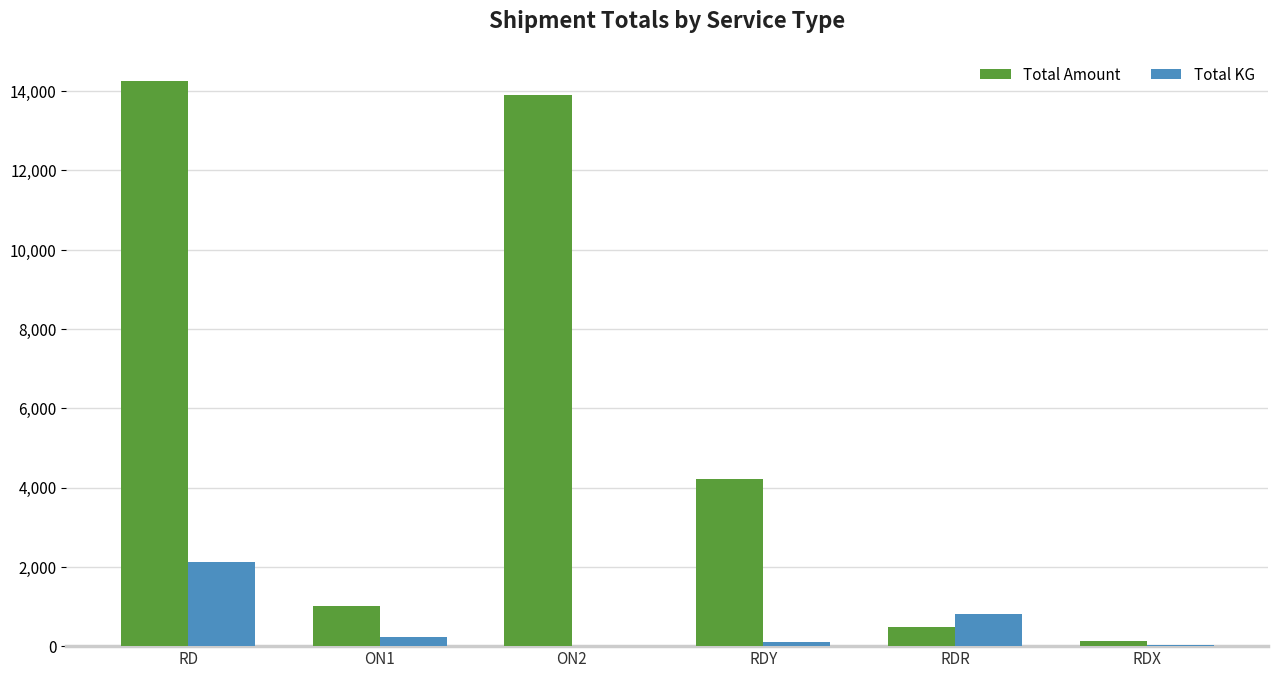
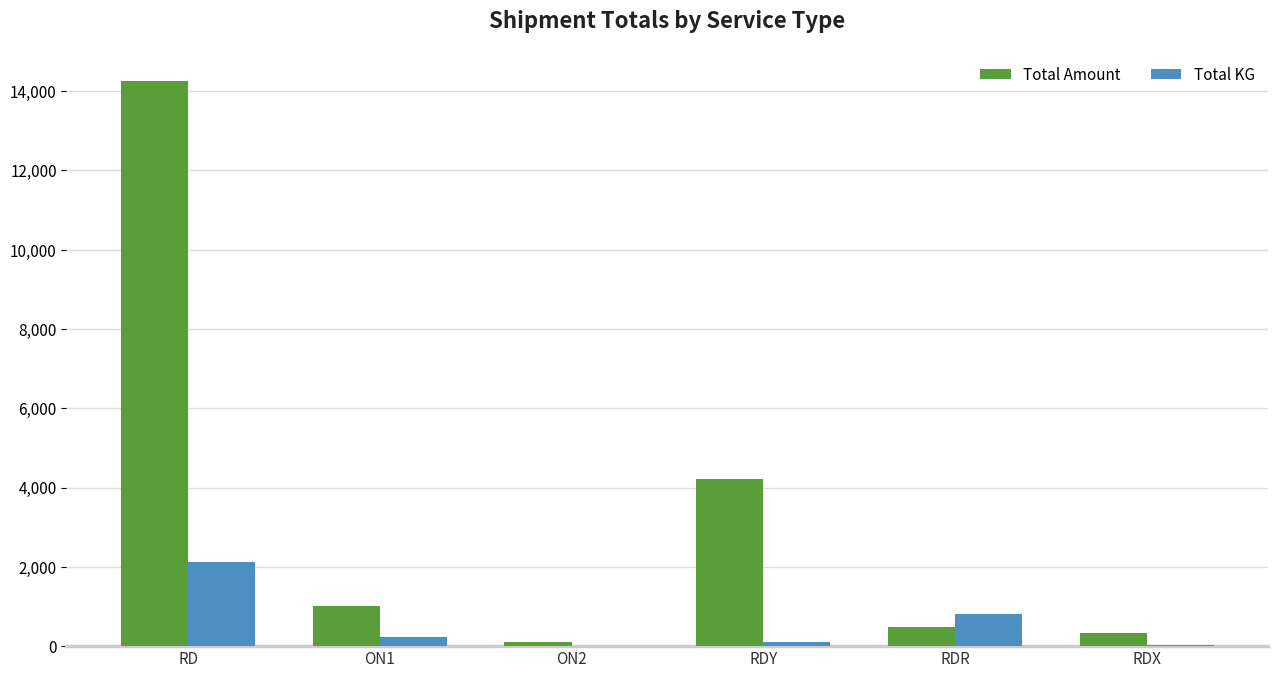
  {
    "Total Amount": {
      "RD": "14,300",
      "ON1": "1,000",
-     "ON2": "13,900",
+     "ON2": "100",
      "RDY": "4,200",
      "RDR": "500",
-     "RDX": "100"
+     "RDX": "300"
    },
    "Total KG": {
      "RD": "2,100",
      "ON1": "200",
      "RDY": "100",
      "RDR": "800"
    }
  }
